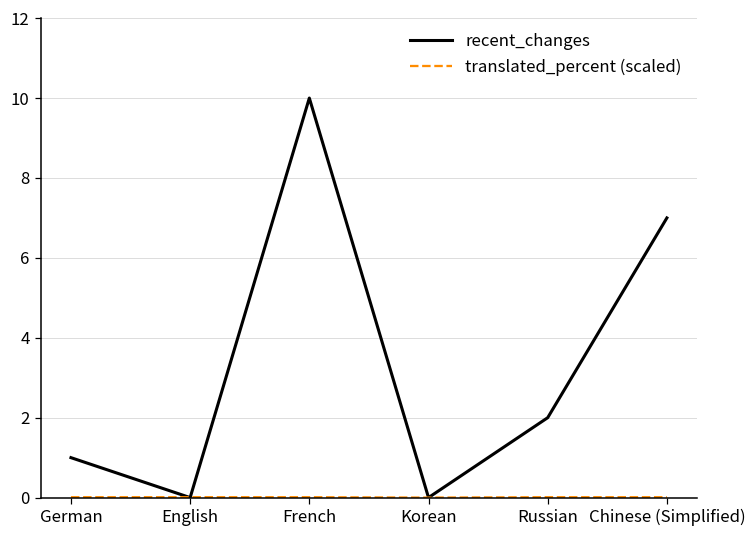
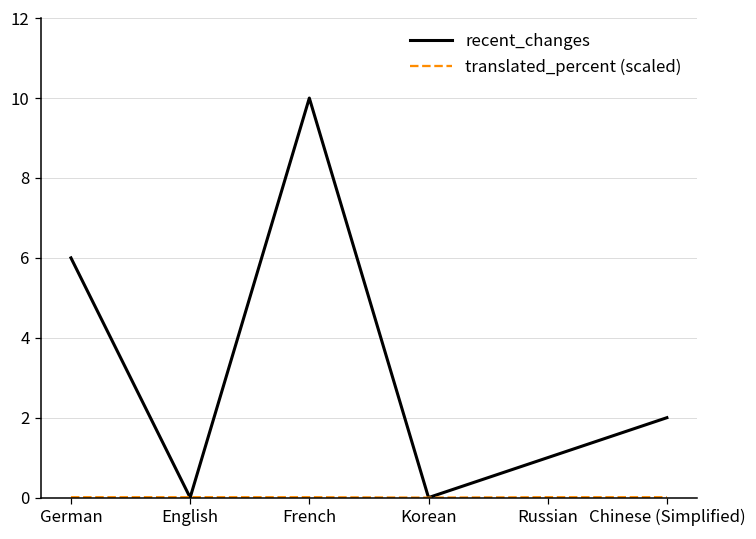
  {
    "recent_changes": {
-     "German": 1,
+     "German": 6,
      "French": 10,
-     "Russian": 2,
-     "Chinese (Simplified)": 7
+     "Russian": 1,
+     "Chinese (Simplified)": 2
    },
    "translated_percent (scaled)": {
      "German": 0,
      "French": 0,
      "Russian": 0,
      "Chinese (Simplified)": 0
    }
  }
